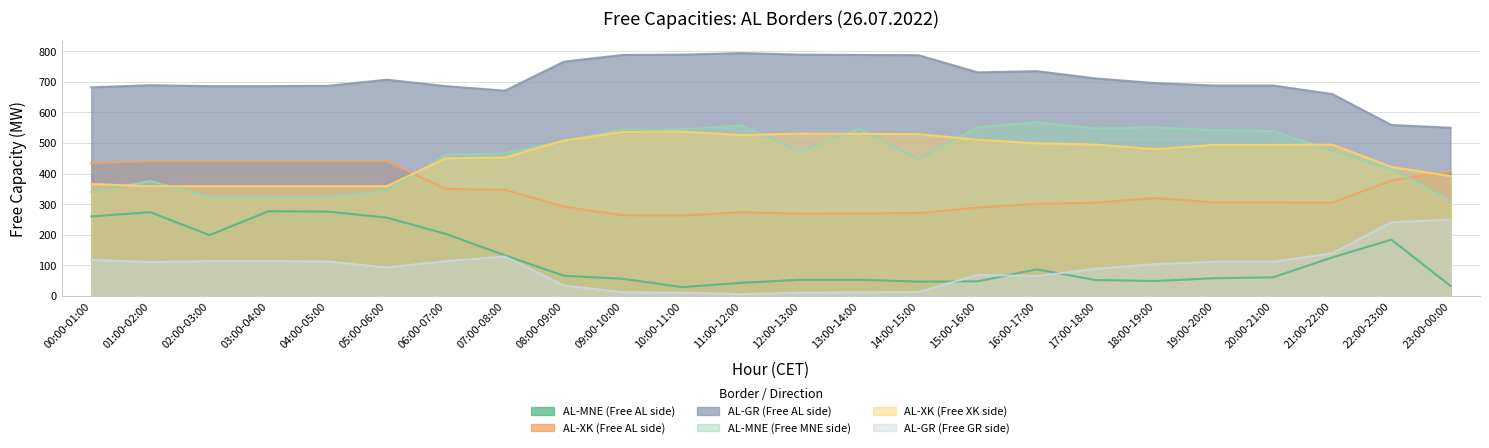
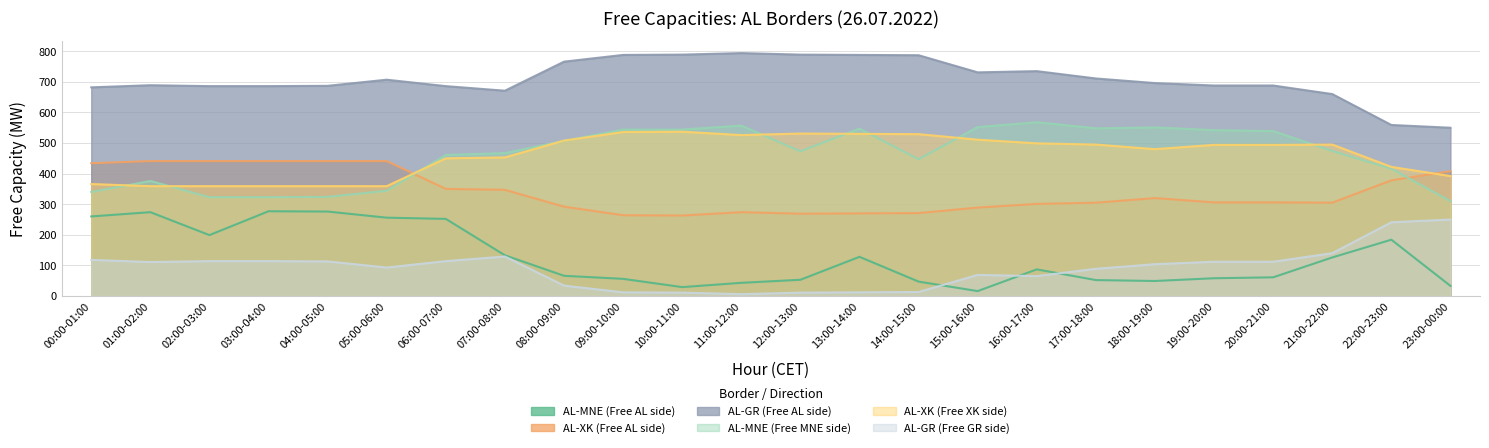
  {
    "AL-MNE (Free AL side)": {
      "00:00-01:00": 260,
      "01:00-02:00": 270,
      "02:00-03:00": 200,
      "03:00-04:00": 280,
      "04:00-05:00": 280,
      "05:00-06:00": 260,
-     "06:00-07:00": 200,
+     "06:00-07:00": 250,
      "08:00-09:00": 70,
      "09:00-10:00": 60,
      "10:00-11:00": 30,
      "11:00-12:00": 40,
      "12:00-13:00": 50,
-     "13:00-14:00": 50,
+     "13:00-14:00": 130,
      "14:00-15:00": 50,
-     "15:00-16:00": 50,
+     "15:00-16:00": 20,
      "16:00-17:00": 90,
      "17:00-18:00": 50,
      "18:00-19:00": 50,
      "19:00-20:00": 60,
      "20:00-21:00": 60,
      "21:00-22:00": 130,
      "22:00-23:00": 180,
      "23:00-00:00": 30
    }
  }
